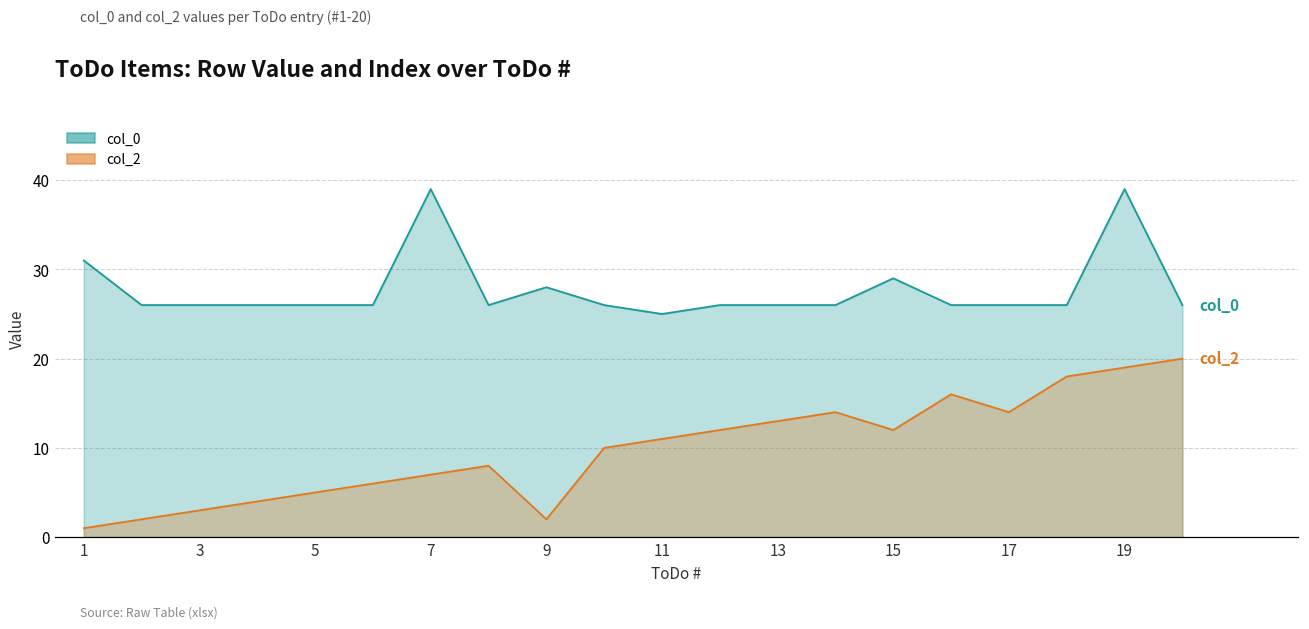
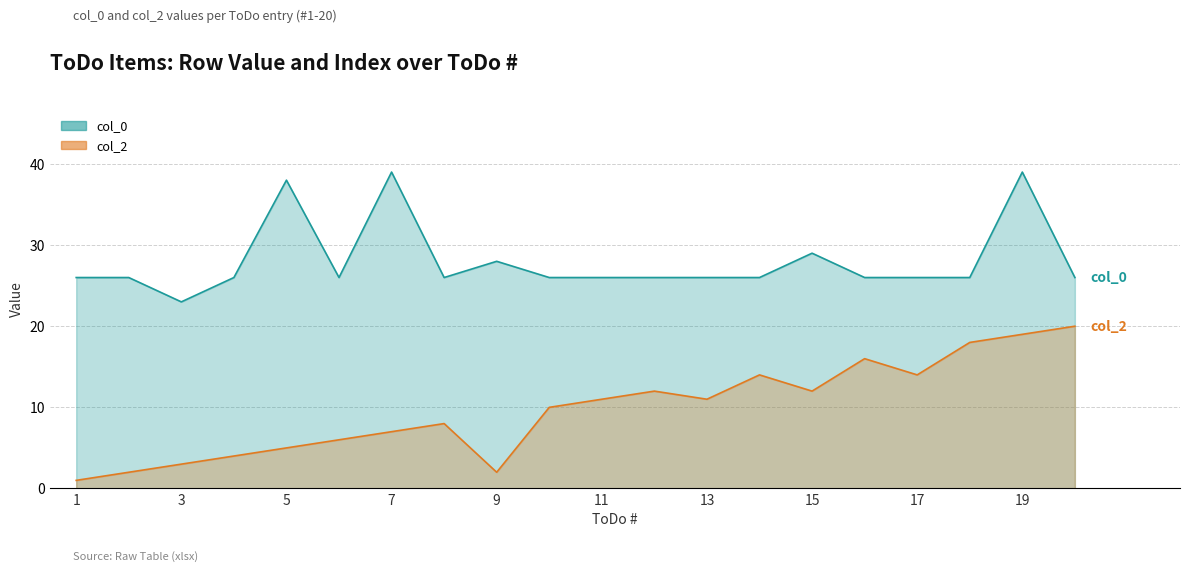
  {
    "col_0": {
-     "1": 31,
-     "3": 26,
-     "5": 26,
+     "1": 26,
+     "3": 23,
+     "5": 38,
      "7": 39,
      "9": 28,
-     "11": 25,
+     "11": 26,
      "13": 26,
      "15": 29,
      "17": 26,
      "19": 39
    },
    "col_2": {
      "1": 1,
      "3": 3,
      "5": 5,
      "7": 7,
      "9": 2,
      "11": 11,
-     "13": 13,
+     "13": 11,
      "15": 12,
      "17": 14,
      "19": 19
    }
  }
